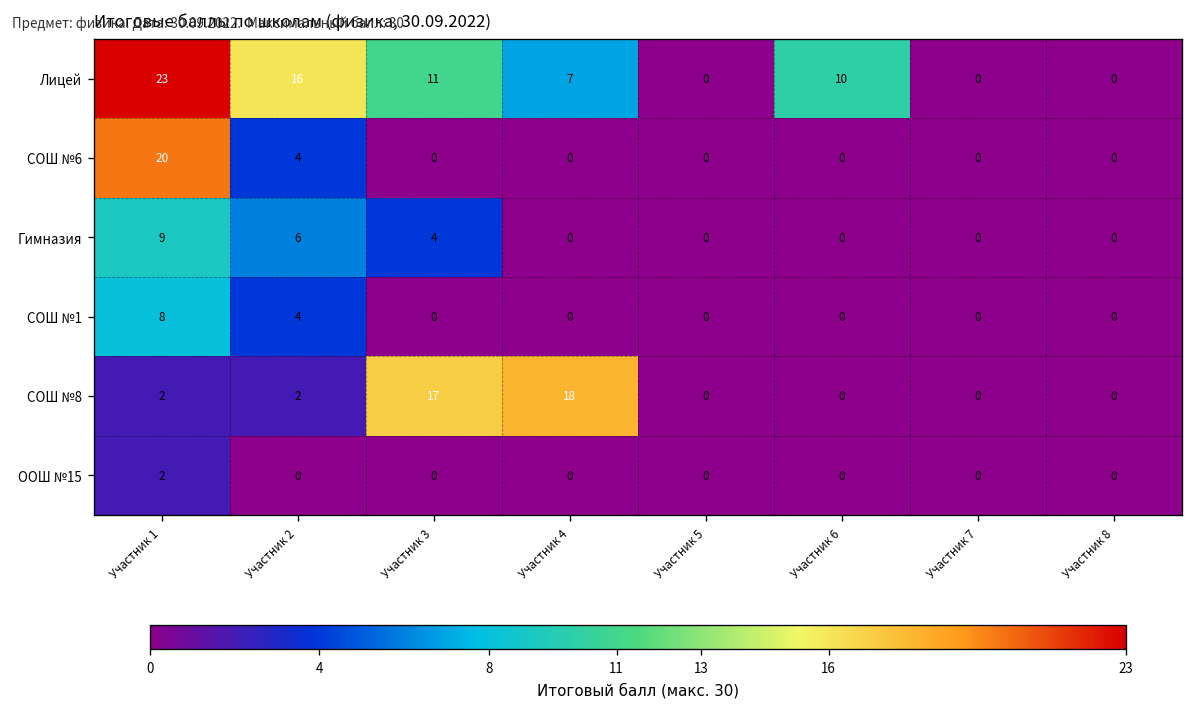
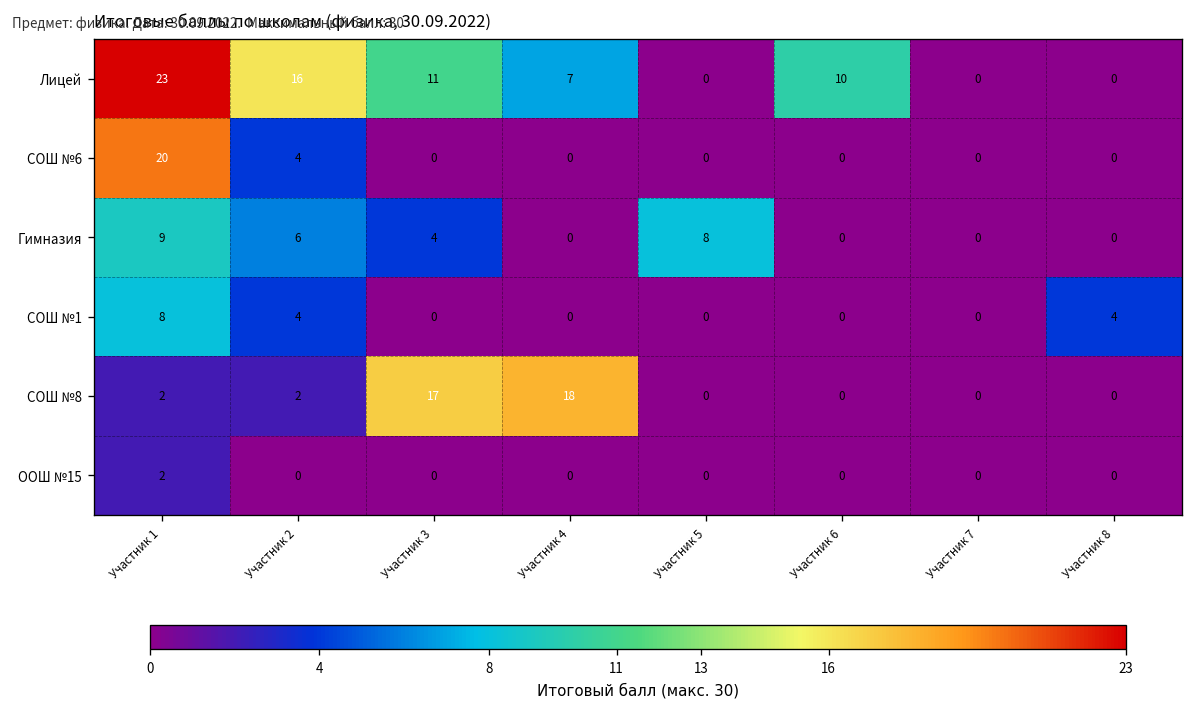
  {
    "Лицей": {
      "Участник 1": 23,
      "Участник 2": 16,
      "Участник 3": 11,
      "Участник 4": 7,
      "Участник 5": 0,
      "Участник 6": 10,
      "Участник 7": 0,
      "Участник 8": 0
    },
    "СОШ №6": {
      "Участник 1": 20,
      "Участник 2": 4,
      "Участник 3": 0,
      "Участник 4": 0,
      "Участник 5": 0,
      "Участник 6": 0,
      "Участник 7": 0,
      "Участник 8": 0
    },
    "Гимназия": {
      "Участник 1": 9,
      "Участник 2": 6,
      "Участник 3": 4,
      "Участник 4": 0,
-     "Участник 5": 0,
+     "Участник 5": 8,
      "Участник 6": 0,
      "Участник 7": 0,
      "Участник 8": 0
    },
    "СОШ №1": {
      "Участник 1": 8,
      "Участник 2": 4,
      "Участник 3": 0,
      "Участник 4": 0,
      "Участник 5": 0,
      "Участник 6": 0,
      "Участник 7": 0,
-     "Участник 8": 0
+     "Участник 8": 4
    },
    "СОШ №8": {
      "Участник 1": 2,
      "Участник 2": 2,
      "Участник 3": 17,
      "Участник 4": 18,
      "Участник 5": 0,
      "Участник 6": 0,
      "Участник 7": 0,
      "Участник 8": 0
    },
    "ООШ №15": {
      "Участник 1": 2,
      "Участник 2": 0,
      "Участник 3": 0,
      "Участник 4": 0,
      "Участник 5": 0,
      "Участник 6": 0,
      "Участник 7": 0,
      "Участник 8": 0
    }
  }
